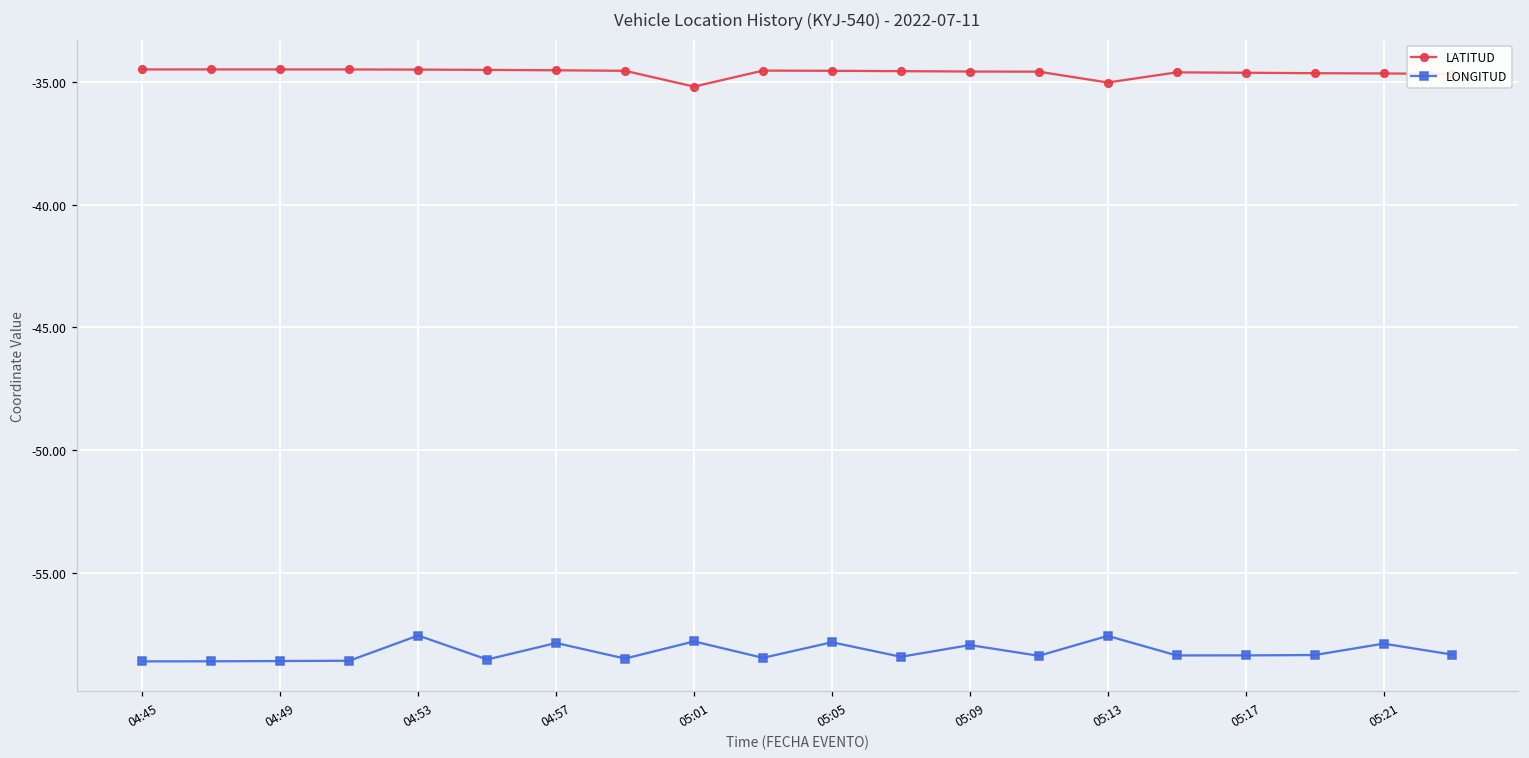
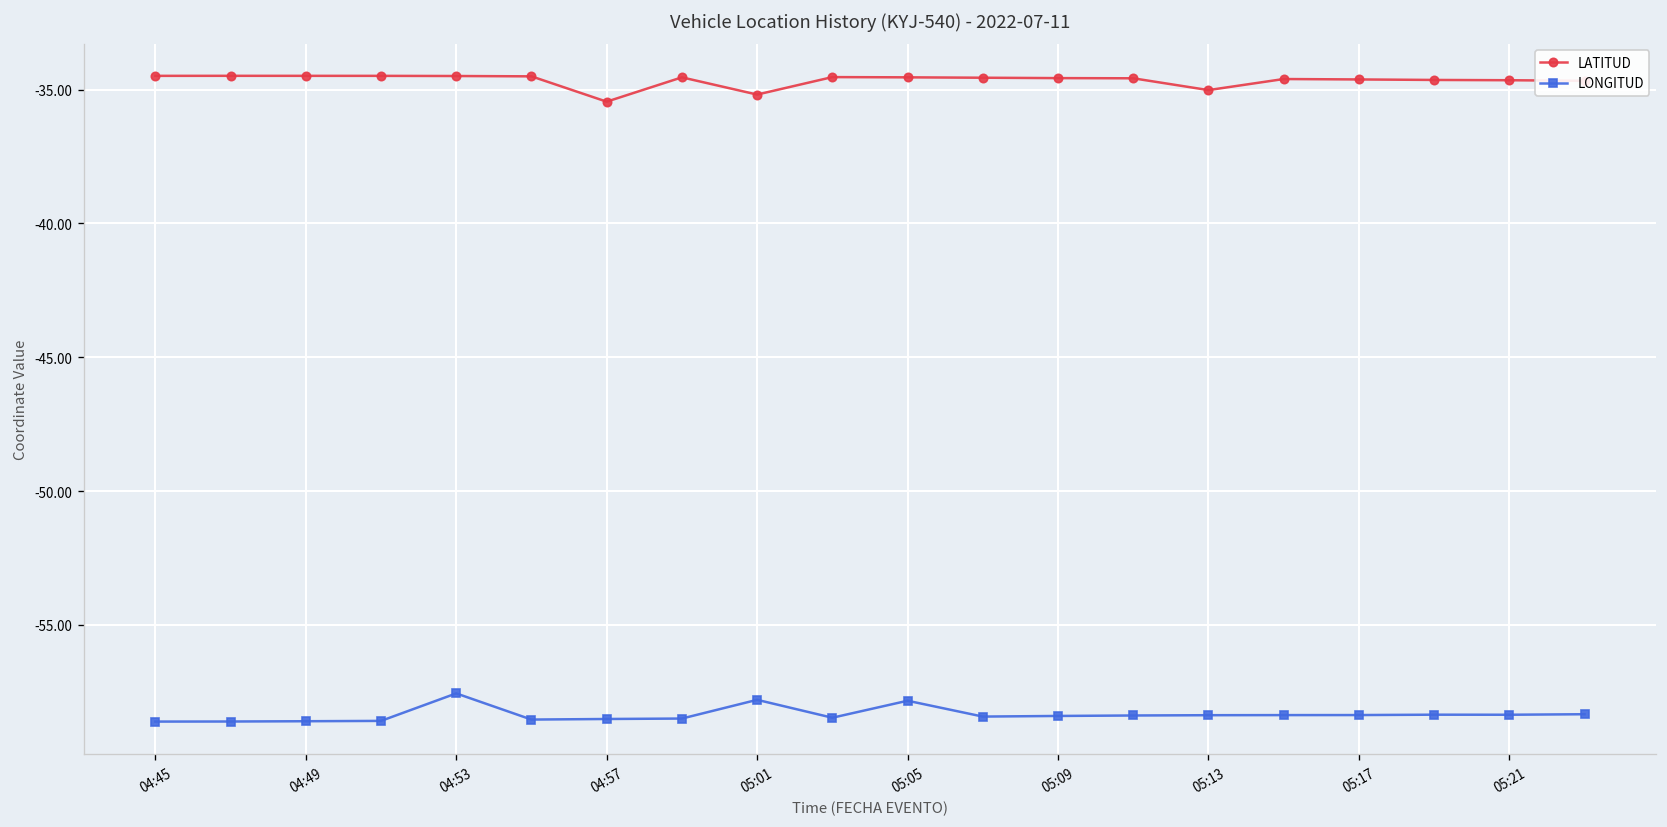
  {
    "LATITUD": {
      "04:45": -34.5,
      "04:49": -34.5,
      "04:53": -34.5,
-     "04:57": -34.5,
+     "04:57": -35.5,
      "05:01": -35.2,
      "05:05": -34.5,
      "05:09": -34.6,
      "05:13": -35.0,
      "05:17": -34.6,
      "05:21": -34.7
    },
    "LONGITUD": {
      "04:45": -58.6,
      "04:49": -58.6,
      "04:53": -57.6,
-     "04:57": -57.9,
+     "04:57": -58.5,
      "05:01": -57.8,
      "05:05": -57.8,
-     "05:09": -57.9,
-     "05:13": -57.6,
+     "05:09": -58.4,
+     "05:13": -58.4,
      "05:17": -58.4,
-     "05:21": -57.9
+     "05:21": -58.4
    }
  }
